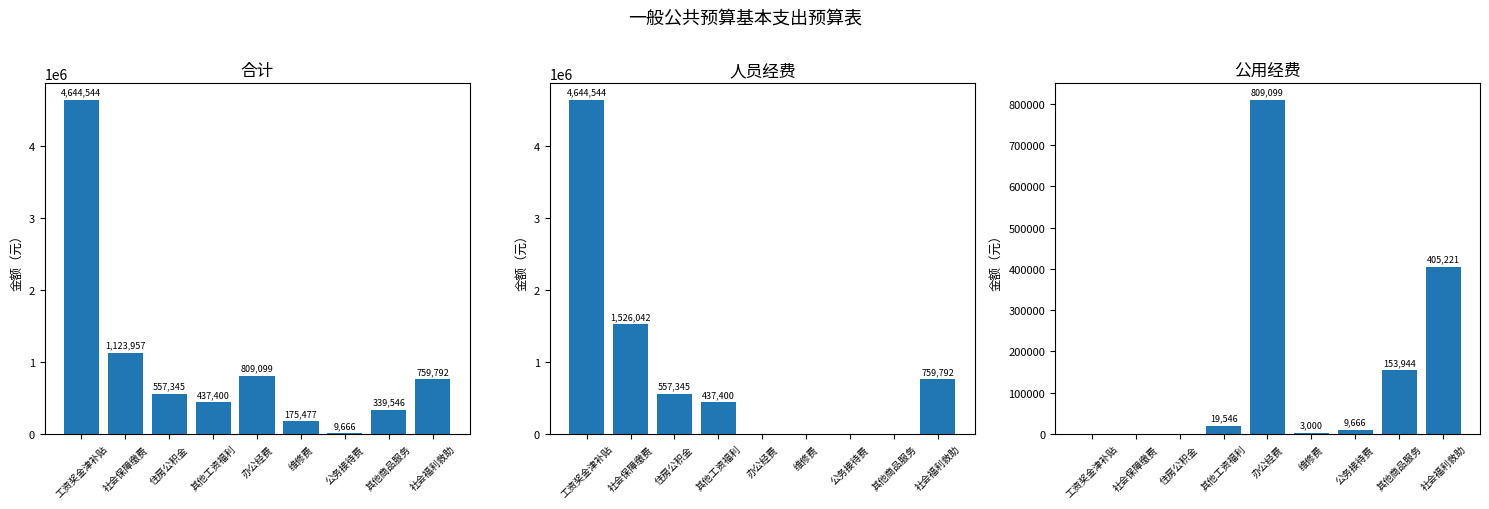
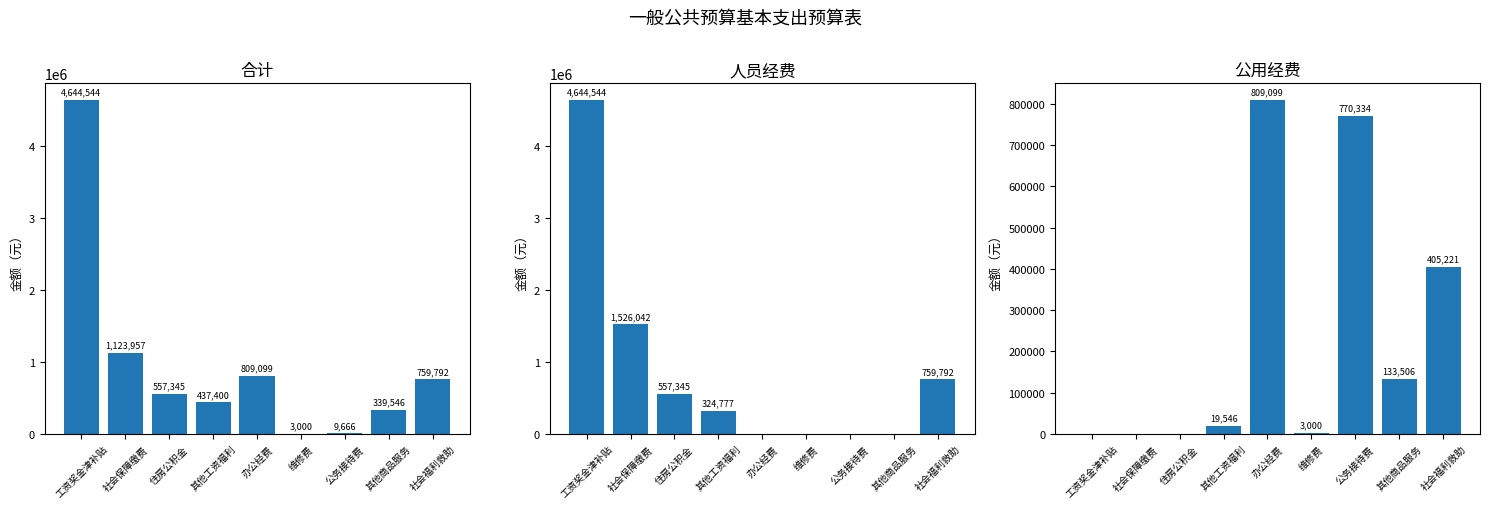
  {
    "合计": {
      "工资奖金津补贴": "4,644,544",
      "社会保障缴费": "1,123,957",
      "住房公积金": "557,345",
      "其他工资福利": "437,400",
      "办公经费": "809,099",
-     "维修费": "175,477",
+     "维修费": "3,000",
      "公务接待费": "9,666",
      "其他商品服务": "339,546",
      "社会福利救助": "759,792"
    },
    "人员经费": {
      "工资奖金津补贴": "4,644,544",
      "社会保障缴费": "1,526,042",
      "住房公积金": "557,345",
-     "其他工资福利": "437,400",
+     "其他工资福利": "324,777",
      "社会福利救助": "759,792"
    },
    "公用经费": {
      "其他工资福利": "19,546",
      "办公经费": "809,099",
      "维修费": "3,000",
-     "公务接待费": "9,666",
-     "其他商品服务": "153,944",
+     "公务接待费": "770,334",
+     "其他商品服务": "133,506",
      "社会福利救助": "405,221"
    }
  }
